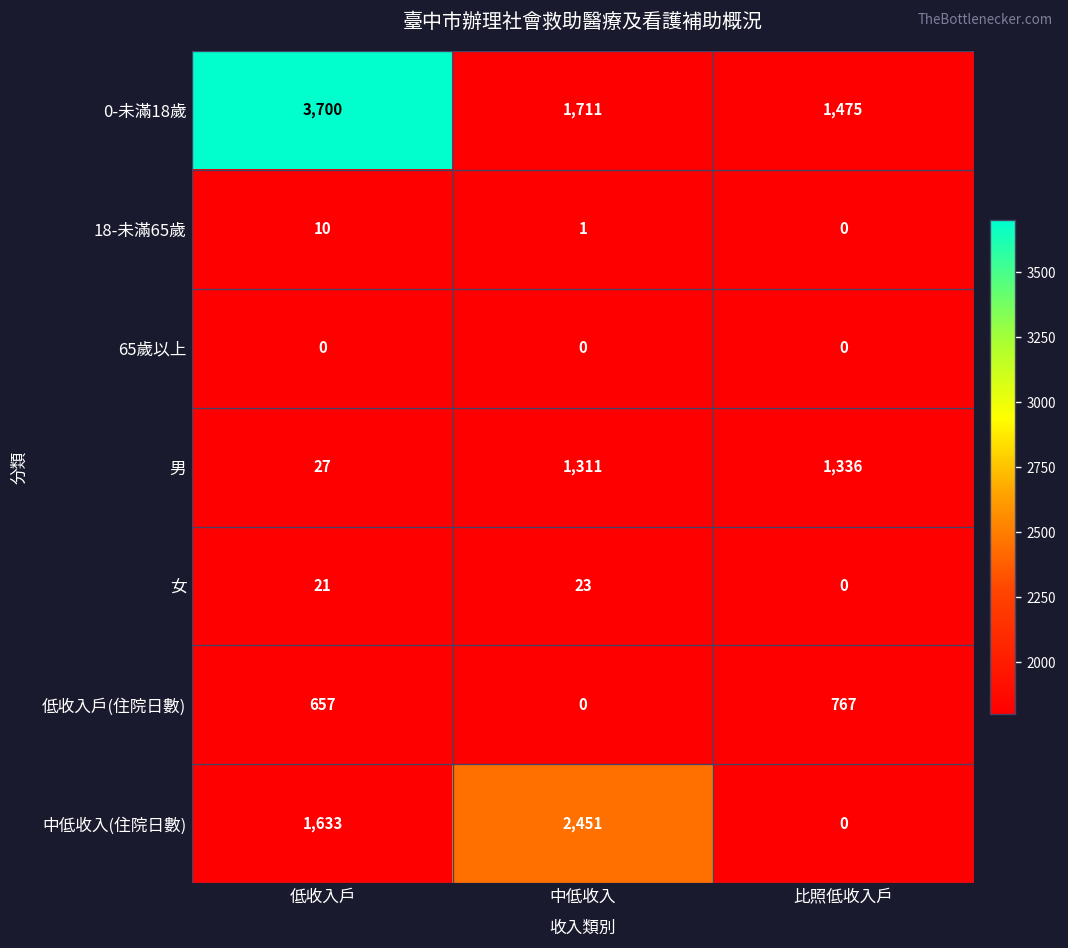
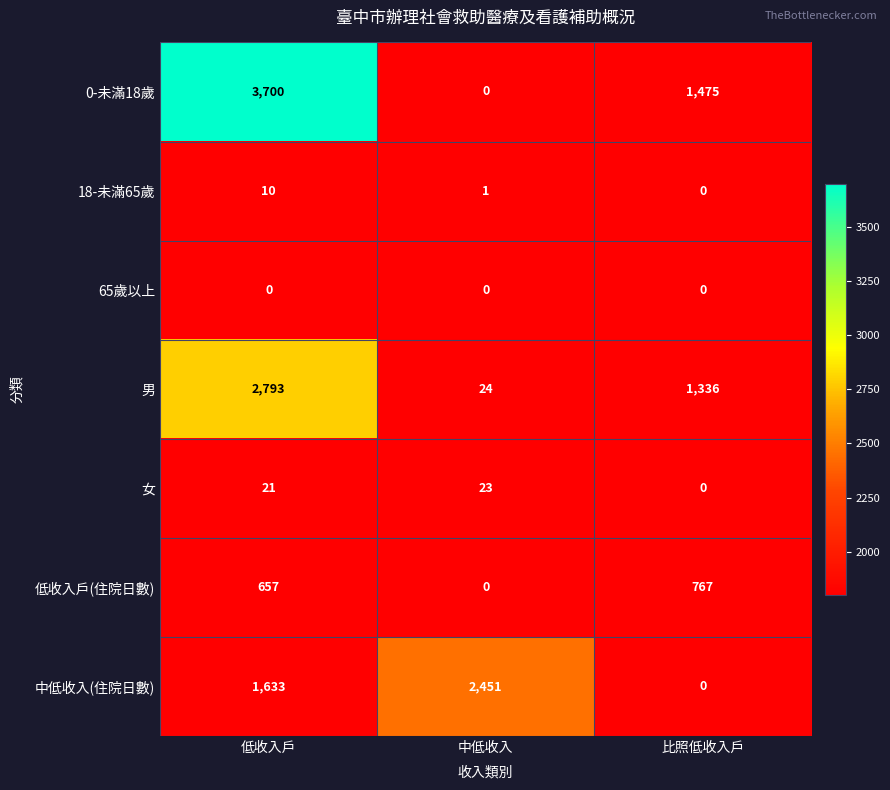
  {
    "0-未滿18歲": {
      "低收入戶": "3,700",
-     "中低收入": "1,711",
+     "中低收入": "0",
      "比照低收入戶": "1,475"
    },
    "18-未滿65歲": {
      "低收入戶": "10",
      "中低收入": "1",
      "比照低收入戶": "0"
    },
    "65歲以上": {
      "低收入戶": "0",
      "中低收入": "0",
      "比照低收入戶": "0"
    },
    "男": {
-     "低收入戶": "27",
-     "中低收入": "1,311",
+     "低收入戶": "2,793",
+     "中低收入": "24",
      "比照低收入戶": "1,336"
    },
    "女": {
      "低收入戶": "21",
      "中低收入": "23",
      "比照低收入戶": "0"
    },
    "低收入戶(住院日數)": {
      "低收入戶": "657",
      "中低收入": "0",
      "比照低收入戶": "767"
    },
    "中低收入(住院日數)": {
      "低收入戶": "1,633",
      "中低收入": "2,451",
      "比照低收入戶": "0"
    }
  }
